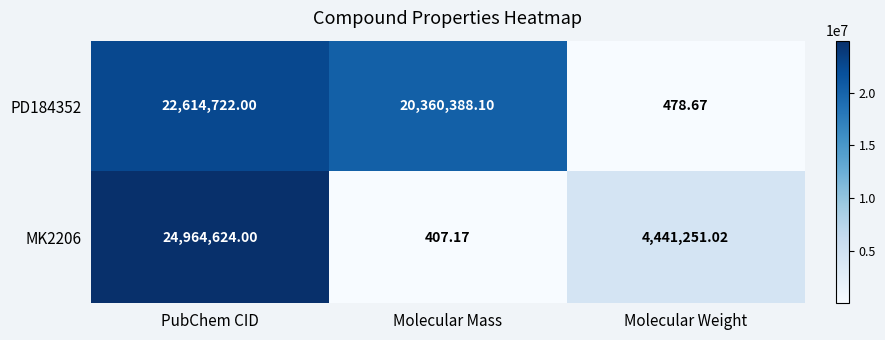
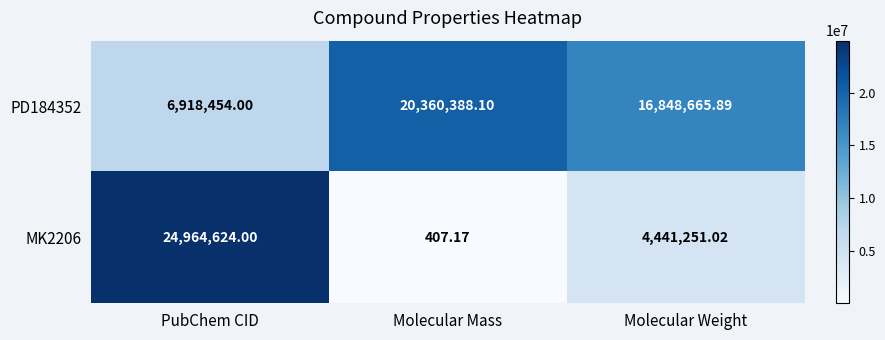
  {
    "PD184352": {
-     "PubChem CID": "22,614,722.00",
+     "PubChem CID": "6,918,454.00",
      "Molecular Mass": "20,360,388.10",
-     "Molecular Weight": "478.67"
+     "Molecular Weight": "16,848,665.89"
    },
    "MK2206": {
      "PubChem CID": "24,964,624.00",
      "Molecular Mass": "407.17",
      "Molecular Weight": "4,441,251.02"
    }
  }
